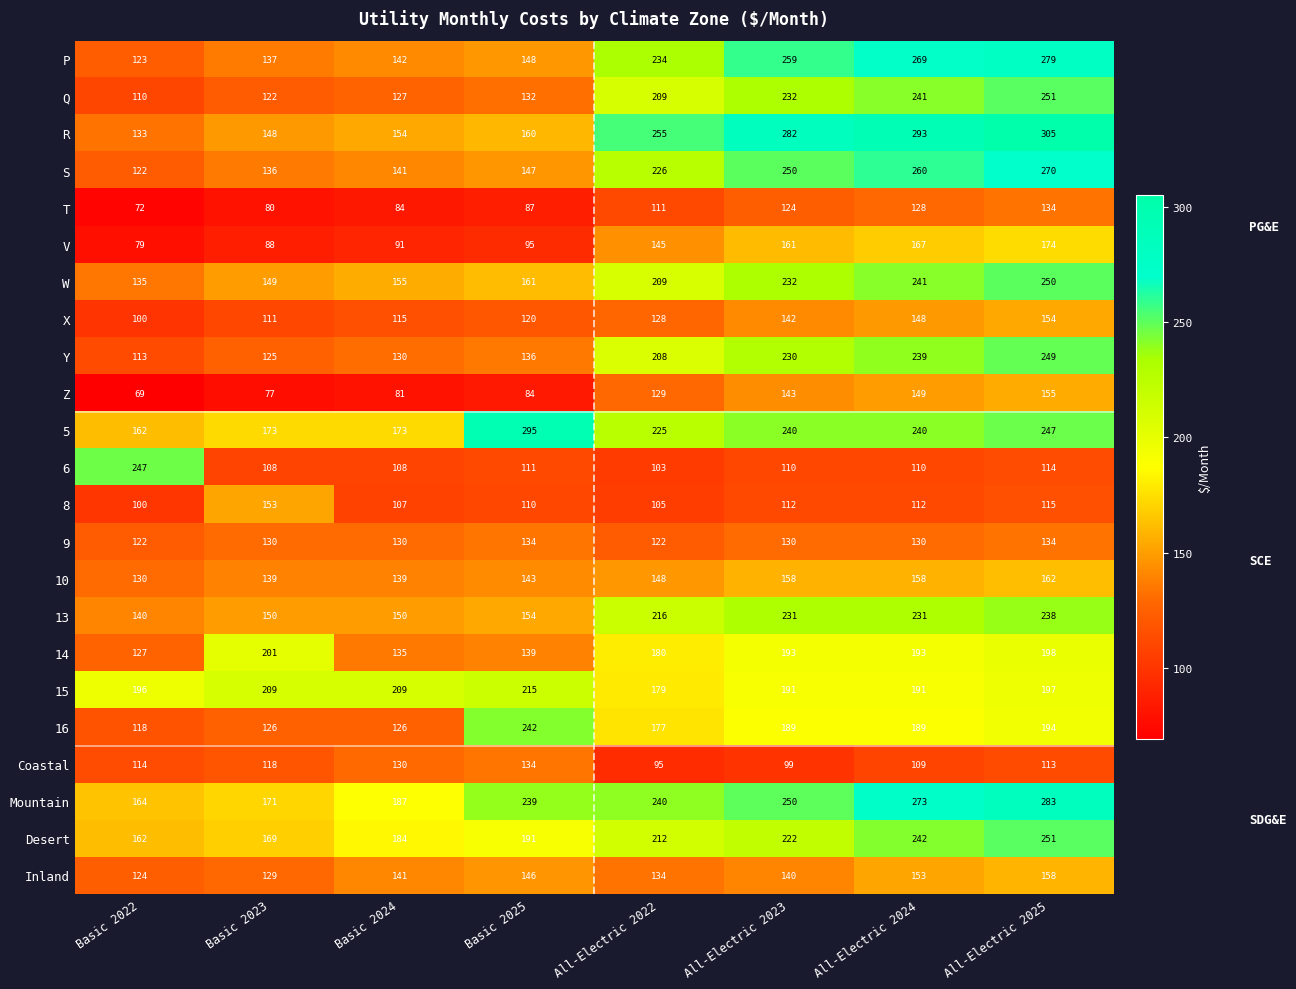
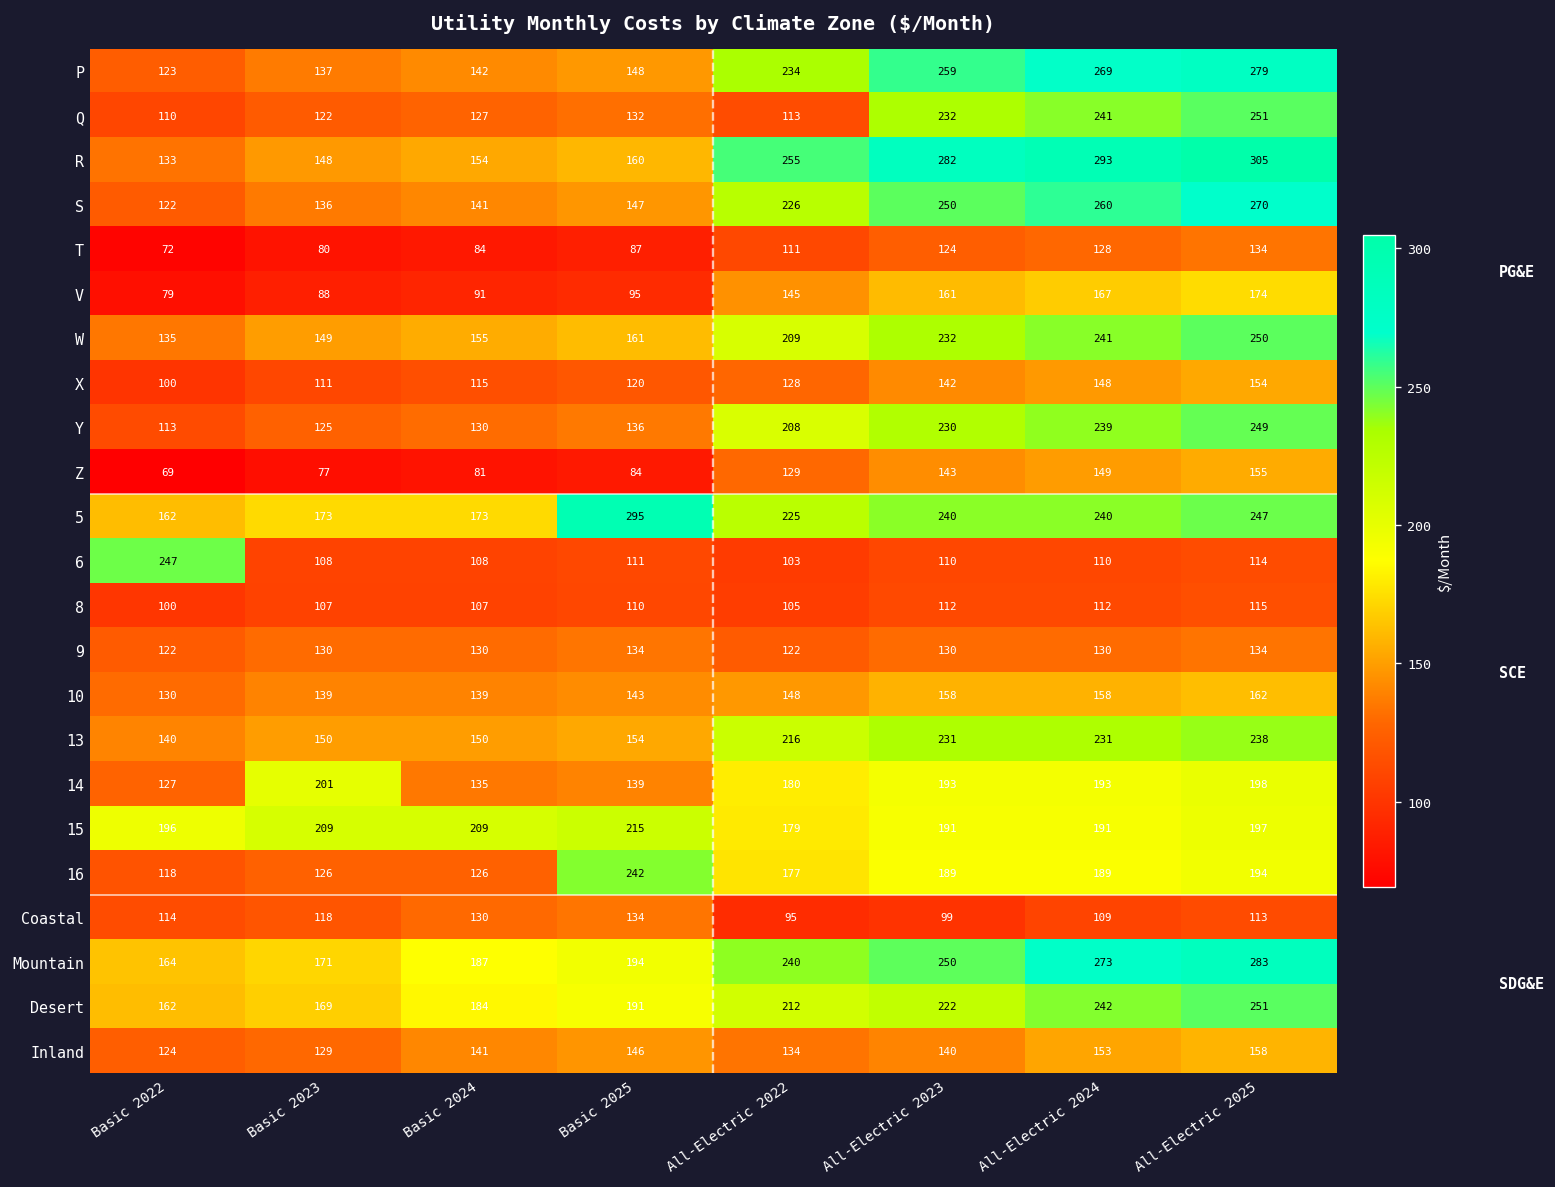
  {
    "P": {
      "Basic 2022": 123,
      "Basic 2023": 137,
      "Basic 2024": 142,
      "Basic 2025": 148,
      "All-Electric 2022": 234,
      "All-Electric 2023": 259,
      "All-Electric 2024": 269,
      "All-Electric 2025": 279
    },
    "Q": {
      "Basic 2022": 110,
      "Basic 2023": 122,
      "Basic 2024": 127,
      "Basic 2025": 132,
-     "All-Electric 2022": 209,
+     "All-Electric 2022": 113,
      "All-Electric 2023": 232,
      "All-Electric 2024": 241,
      "All-Electric 2025": 251
    },
    "R": {
      "Basic 2022": 133,
      "Basic 2023": 148,
      "Basic 2024": 154,
      "Basic 2025": 160,
      "All-Electric 2022": 255,
      "All-Electric 2023": 282,
      "All-Electric 2024": 293,
      "All-Electric 2025": 305
    },
    "S": {
      "Basic 2022": 122,
      "Basic 2023": 136,
      "Basic 2024": 141,
      "Basic 2025": 147,
      "All-Electric 2022": 226,
      "All-Electric 2023": 250,
      "All-Electric 2024": 260,
      "All-Electric 2025": 270
    },
    "T": {
      "Basic 2022": 72,
      "Basic 2023": 80,
      "Basic 2024": 84,
      "Basic 2025": 87,
      "All-Electric 2022": 111,
      "All-Electric 2023": 124,
      "All-Electric 2024": 128,
      "All-Electric 2025": 134
    },
    "V": {
      "Basic 2022": 79,
      "Basic 2023": 88,
      "Basic 2024": 91,
      "Basic 2025": 95,
      "All-Electric 2022": 145,
      "All-Electric 2023": 161,
      "All-Electric 2024": 167,
      "All-Electric 2025": 174
    },
    "W": {
      "Basic 2022": 135,
      "Basic 2023": 149,
      "Basic 2024": 155,
      "Basic 2025": 161,
      "All-Electric 2022": 209,
      "All-Electric 2023": 232,
      "All-Electric 2024": 241,
      "All-Electric 2025": 250
    },
    "X": {
      "Basic 2022": 100,
      "Basic 2023": 111,
      "Basic 2024": 115,
      "Basic 2025": 120,
      "All-Electric 2022": 128,
      "All-Electric 2023": 142,
      "All-Electric 2024": 148,
      "All-Electric 2025": 154
    },
    "Y": {
      "Basic 2022": 113,
      "Basic 2023": 125,
      "Basic 2024": 130,
      "Basic 2025": 136,
      "All-Electric 2022": 208,
      "All-Electric 2023": 230,
      "All-Electric 2024": 239,
      "All-Electric 2025": 249
    },
    "Z": {
      "Basic 2022": 69,
      "Basic 2023": 77,
      "Basic 2024": 81,
      "Basic 2025": 84,
      "All-Electric 2022": 129,
      "All-Electric 2023": 143,
      "All-Electric 2024": 149,
      "All-Electric 2025": 155
    },
    "5": {
      "Basic 2022": 162,
      "Basic 2023": 173,
      "Basic 2024": 173,
      "Basic 2025": 295,
      "All-Electric 2022": 225,
      "All-Electric 2023": 240,
      "All-Electric 2024": 240,
      "All-Electric 2025": 247
    },
    "6": {
      "Basic 2022": 247,
      "Basic 2023": 108,
      "Basic 2024": 108,
      "Basic 2025": 111,
      "All-Electric 2022": 103,
      "All-Electric 2023": 110,
      "All-Electric 2024": 110,
      "All-Electric 2025": 114
    },
    "8": {
      "Basic 2022": 100,
-     "Basic 2023": 153,
+     "Basic 2023": 107,
      "Basic 2024": 107,
      "Basic 2025": 110,
      "All-Electric 2022": 105,
      "All-Electric 2023": 112,
      "All-Electric 2024": 112,
      "All-Electric 2025": 115
    },
    "9": {
      "Basic 2022": 122,
      "Basic 2023": 130,
      "Basic 2024": 130,
      "Basic 2025": 134,
      "All-Electric 2022": 122,
      "All-Electric 2023": 130,
      "All-Electric 2024": 130,
      "All-Electric 2025": 134
    },
    "10": {
      "Basic 2022": 130,
      "Basic 2023": 139,
      "Basic 2024": 139,
      "Basic 2025": 143,
      "All-Electric 2022": 148,
      "All-Electric 2023": 158,
      "All-Electric 2024": 158,
      "All-Electric 2025": 162
    },
    "13": {
      "Basic 2022": 140,
      "Basic 2023": 150,
      "Basic 2024": 150,
      "Basic 2025": 154,
      "All-Electric 2022": 216,
      "All-Electric 2023": 231,
      "All-Electric 2024": 231,
      "All-Electric 2025": 238
    },
    "14": {
      "Basic 2022": 127,
      "Basic 2023": 201,
      "Basic 2024": 135,
      "Basic 2025": 139,
      "All-Electric 2022": 180,
      "All-Electric 2023": 193,
      "All-Electric 2024": 193,
      "All-Electric 2025": 198
    },
    "15": {
      "Basic 2022": 196,
      "Basic 2023": 209,
      "Basic 2024": 209,
      "Basic 2025": 215,
      "All-Electric 2022": 179,
      "All-Electric 2023": 191,
      "All-Electric 2024": 191,
      "All-Electric 2025": 197
    },
    "16": {
      "Basic 2022": 118,
      "Basic 2023": 126,
      "Basic 2024": 126,
      "Basic 2025": 242,
      "All-Electric 2022": 177,
      "All-Electric 2023": 189,
      "All-Electric 2024": 189,
      "All-Electric 2025": 194
    },
    "Coastal": {
      "Basic 2022": 114,
      "Basic 2023": 118,
      "Basic 2024": 130,
      "Basic 2025": 134,
      "All-Electric 2022": 95,
      "All-Electric 2023": 99,
      "All-Electric 2024": 109,
      "All-Electric 2025": 113
    },
    "Mountain": {
      "Basic 2022": 164,
      "Basic 2023": 171,
      "Basic 2024": 187,
-     "Basic 2025": 239,
+     "Basic 2025": 194,
      "All-Electric 2022": 240,
      "All-Electric 2023": 250,
      "All-Electric 2024": 273,
      "All-Electric 2025": 283
    },
    "Desert": {
      "Basic 2022": 162,
      "Basic 2023": 169,
      "Basic 2024": 184,
      "Basic 2025": 191,
      "All-Electric 2022": 212,
      "All-Electric 2023": 222,
      "All-Electric 2024": 242,
      "All-Electric 2025": 251
    },
    "Inland": {
      "Basic 2022": 124,
      "Basic 2023": 129,
      "Basic 2024": 141,
      "Basic 2025": 146,
      "All-Electric 2022": 134,
      "All-Electric 2023": 140,
      "All-Electric 2024": 153,
      "All-Electric 2025": 158
    }
  }
